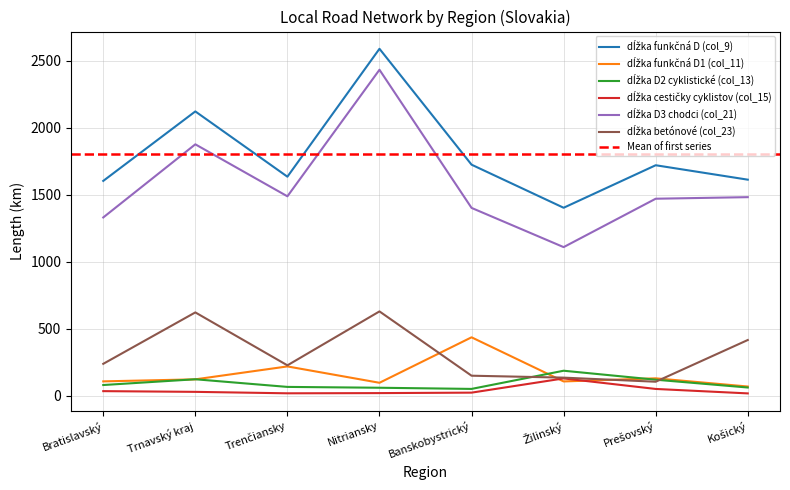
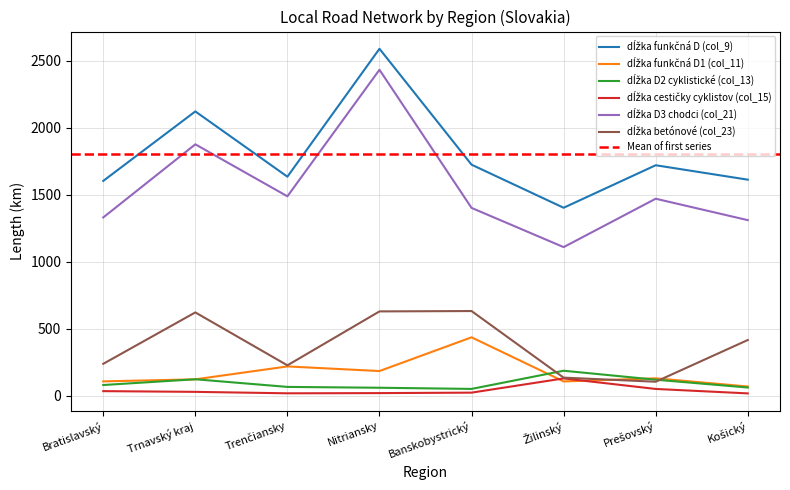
  {
    "dĺžka funkčná D (col_9)": {
      "Bratislavský": 1600,
      "Trnavský kraj": 2120,
      "Trenčiansky": 1630,
      "Nitriansky": 2590,
      "Banskobystrický": 1720,
      "Žilinský": 1400,
      "Prešovský": 1720,
      "Košický": 1610
    },
    "dĺžka funkčná D1 (col_11)": {
      "Bratislavský": 110,
-     "Nitriansky": 100,
+     "Nitriansky": 180,
      "Banskobystrický": 440,
      "Žilinský": 110
    },
    "dĺžka D2 cyklistické (col_13)": {
      "Bratislavský": 80,
      "Trenčiansky": 70,
      "Nitriansky": 60,
      "Banskobystrický": 50,
      "Žilinský": 190
    },
    "dĺžka cestičky cyklistov (col_15)": {
      "Bratislavský": 30,
      "Trnavský kraj": 30,
      "Trenčiansky": 20,
      "Nitriansky": 20,
      "Banskobystrický": 20,
      "Prešovský": 50,
      "Košický": 20
    },
    "dĺžka D3 chodci (col_21)": {
      "Bratislavský": 1330,
      "Trnavský kraj": 1880,
      "Trenčiansky": 1490,
      "Nitriansky": 2430,
      "Banskobystrický": 1400,
      "Žilinský": 1110,
      "Prešovský": 1470,
-     "Košický": 1480
+     "Košický": 1310
    },
    "dĺžka betónové (col_23)": {
      "Bratislavský": 240,
      "Trnavský kraj": 620,
      "Nitriansky": 630,
-     "Banskobystrický": 150,
+     "Banskobystrický": 630,
      "Košický": 420
    }
  }
